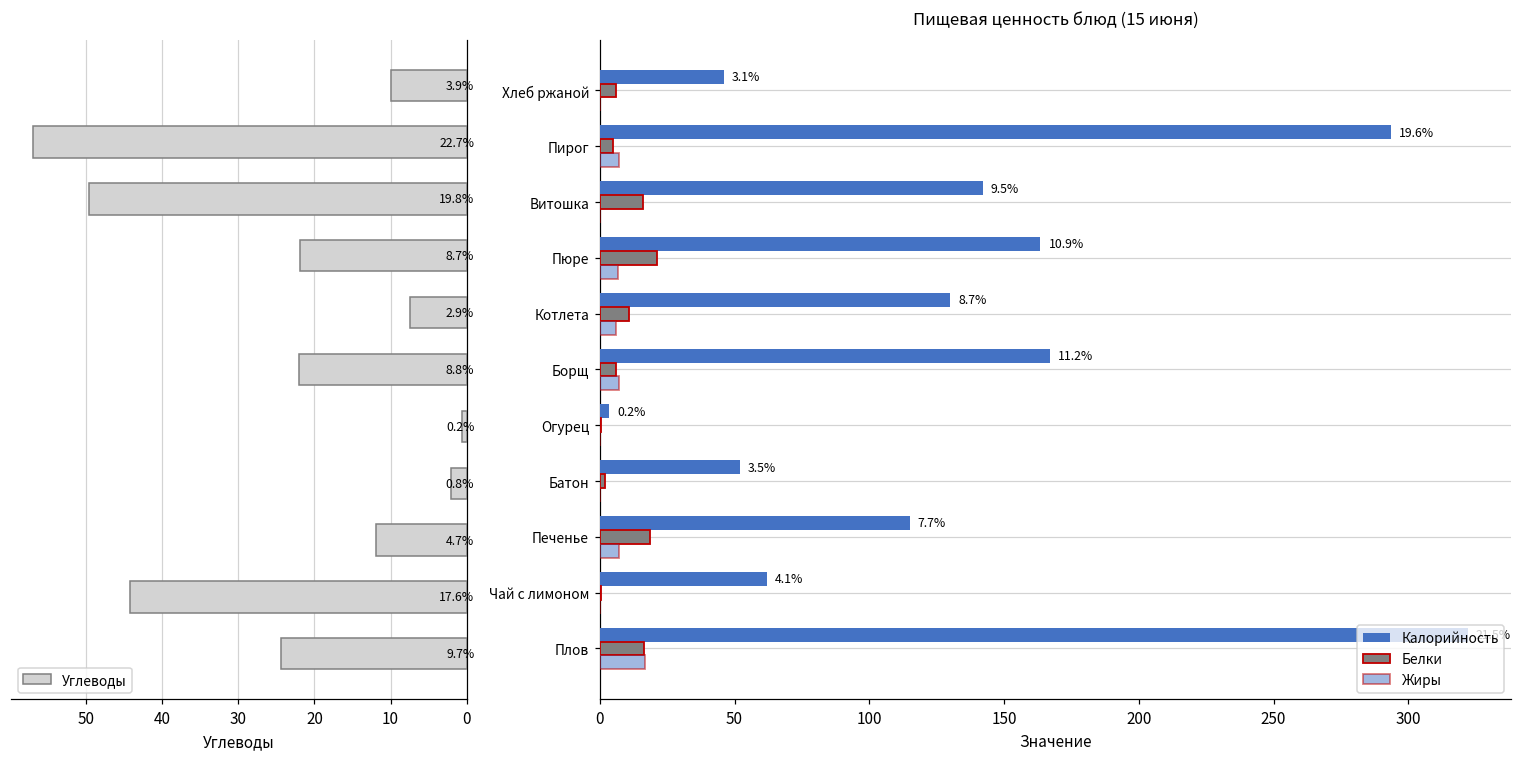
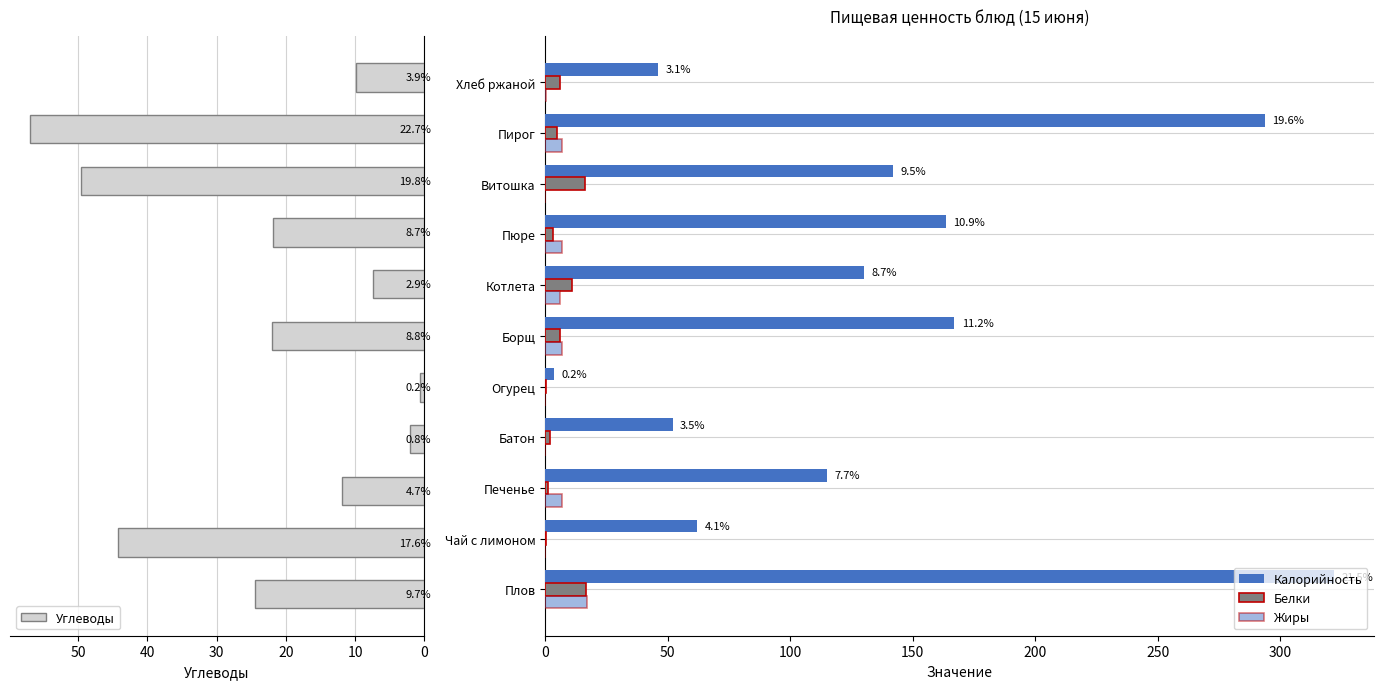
  {
    "Пищевая ценность блюд (15 июня)": {
      "Белки": {
        "Хлеб ржаной": 6,
        "Пирог": 5,
        "Витошка": 16,
-       "Пюре": 21,
+       "Пюре": 3,
        "Котлета": 11,
        "Борщ": 6,
        "Батон": 2,
-       "Печенье": 19,
+       "Печенье": 1,
        "Плов": 17
      }
    }
  }
